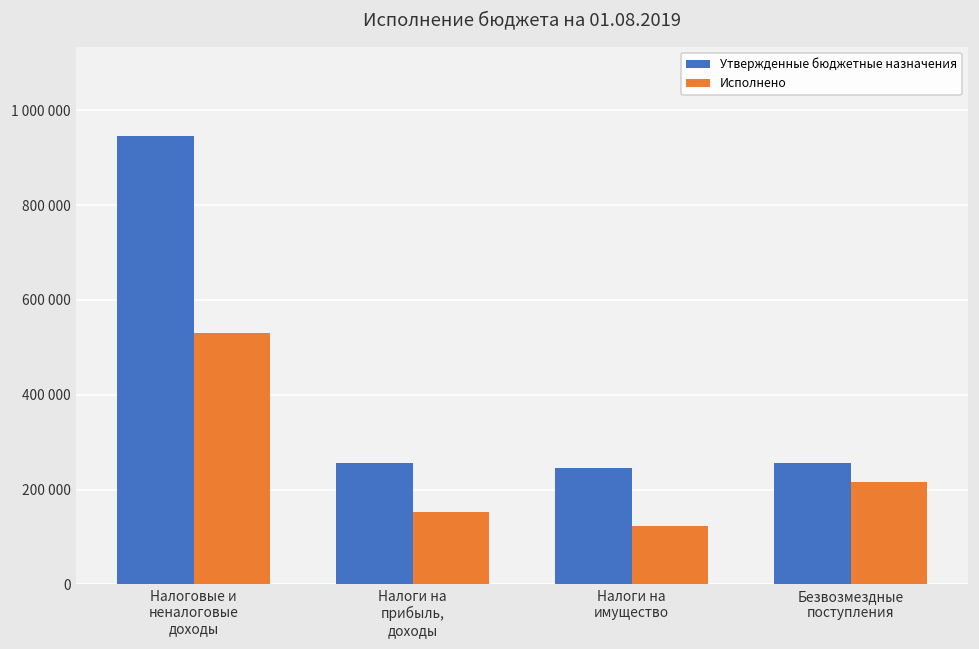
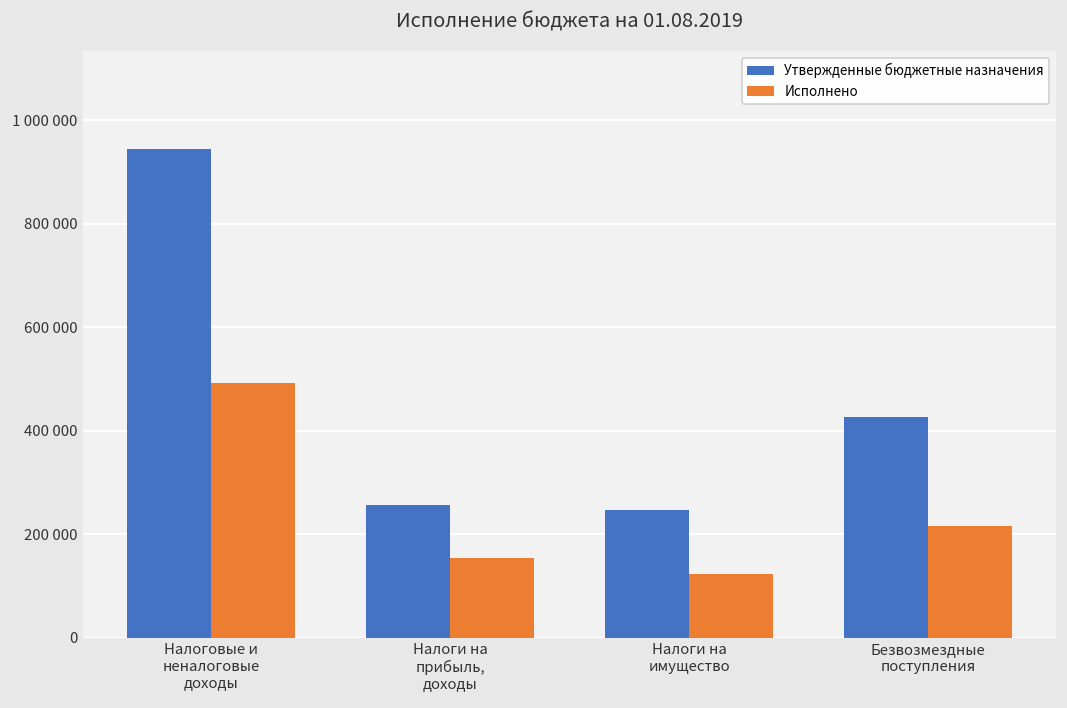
  {
    "Утвержденные бюджетные назначения": {
      "Налоговые и неналоговые доходы": 950000,
      "Налоги на прибыль, доходы": 260000,
      "Налоги на имущество": 250000,
-     "Безвозмездные поступления": 260000
+     "Безвозмездные поступления": 430000
    },
    "Исполнено": {
-     "Налоговые и неналоговые доходы": 530000,
+     "Налоговые и неналоговые доходы": 490000,
      "Налоги на прибыль, доходы": 150000,
      "Налоги на имущество": 120000,
      "Безвозмездные поступления": 220000
    }
  }
